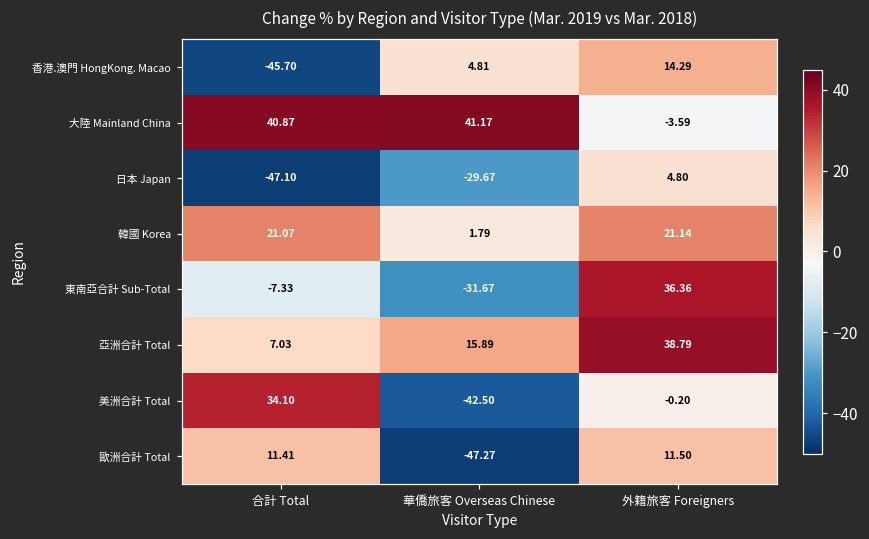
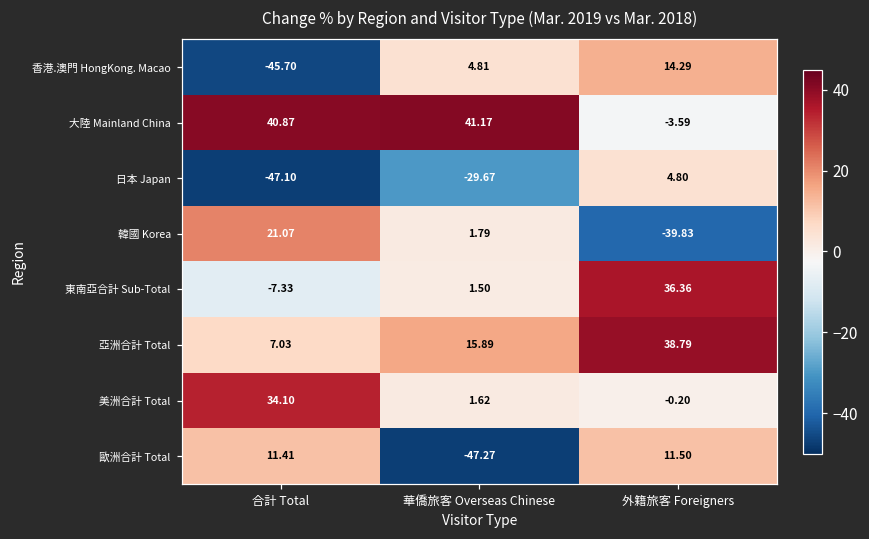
  {
    "香港.澳門 HongKong. Macao": {
      "合計 Total": -45.70,
      "華僑旅客 Overseas Chinese": 4.81,
      "外籍旅客 Foreigners": 14.29
    },
    "大陸 Mainland China": {
      "合計 Total": 40.87,
      "華僑旅客 Overseas Chinese": 41.17,
      "外籍旅客 Foreigners": -3.59
    },
    "日本 Japan": {
      "合計 Total": -47.10,
      "華僑旅客 Overseas Chinese": -29.67,
      "外籍旅客 Foreigners": 4.80
    },
    "韓國 Korea": {
      "合計 Total": 21.07,
      "華僑旅客 Overseas Chinese": 1.79,
-     "外籍旅客 Foreigners": 21.14
+     "外籍旅客 Foreigners": -39.83
    },
    "東南亞合計 Sub-Total": {
      "合計 Total": -7.33,
-     "華僑旅客 Overseas Chinese": -31.67,
+     "華僑旅客 Overseas Chinese": 1.50,
      "外籍旅客 Foreigners": 36.36
    },
    "亞洲合計 Total": {
      "合計 Total": 7.03,
      "華僑旅客 Overseas Chinese": 15.89,
      "外籍旅客 Foreigners": 38.79
    },
    "美洲合計 Total": {
      "合計 Total": 34.10,
-     "華僑旅客 Overseas Chinese": -42.50,
+     "華僑旅客 Overseas Chinese": 1.62,
      "外籍旅客 Foreigners": -0.20
    },
    "歐洲合計 Total": {
      "合計 Total": 11.41,
      "華僑旅客 Overseas Chinese": -47.27,
      "外籍旅客 Foreigners": 11.50
    }
  }
